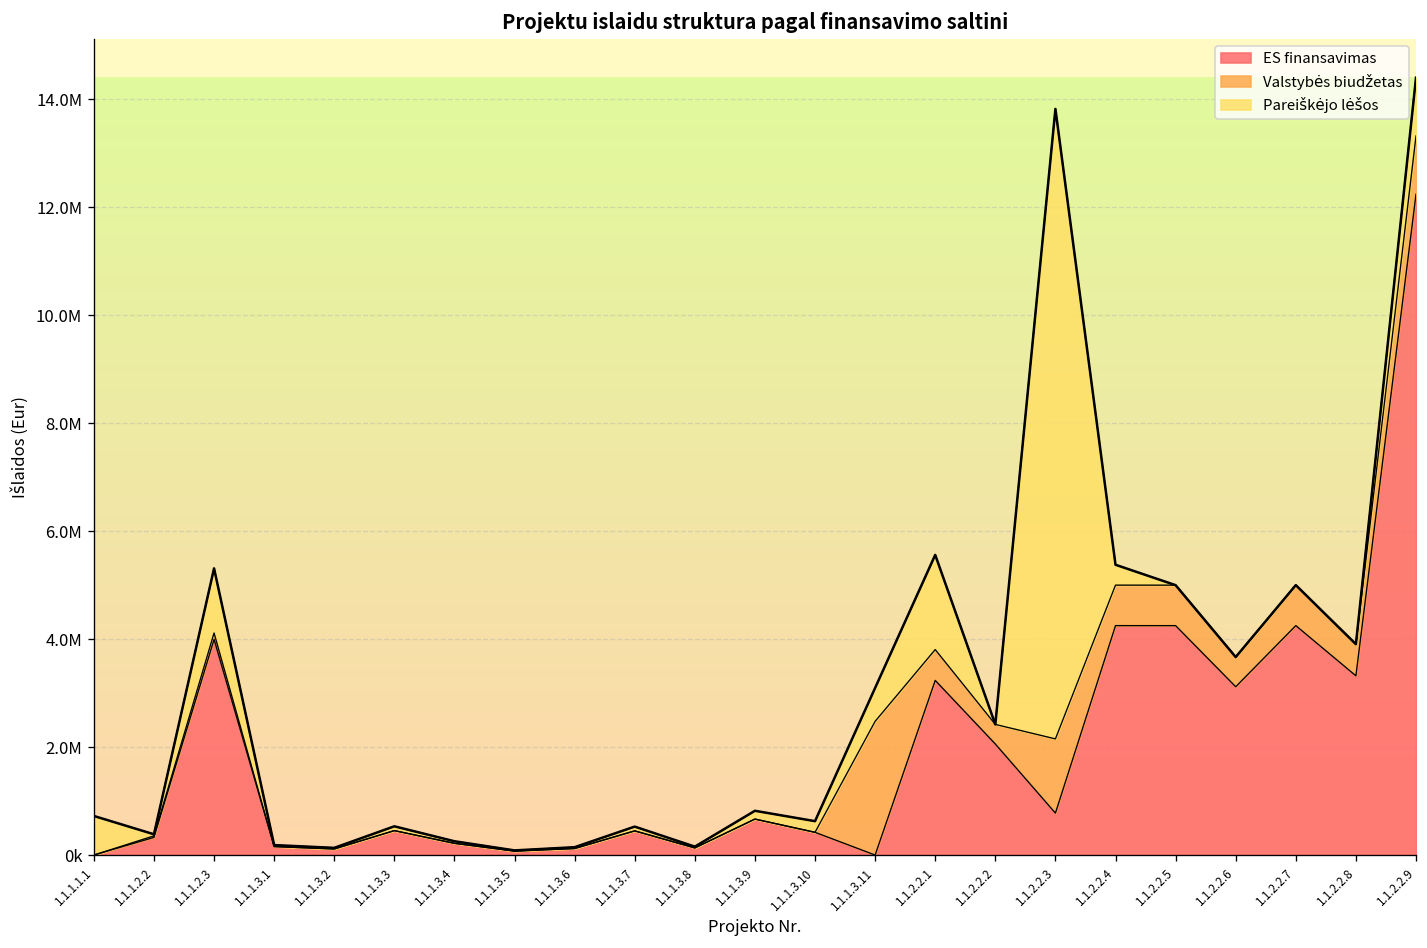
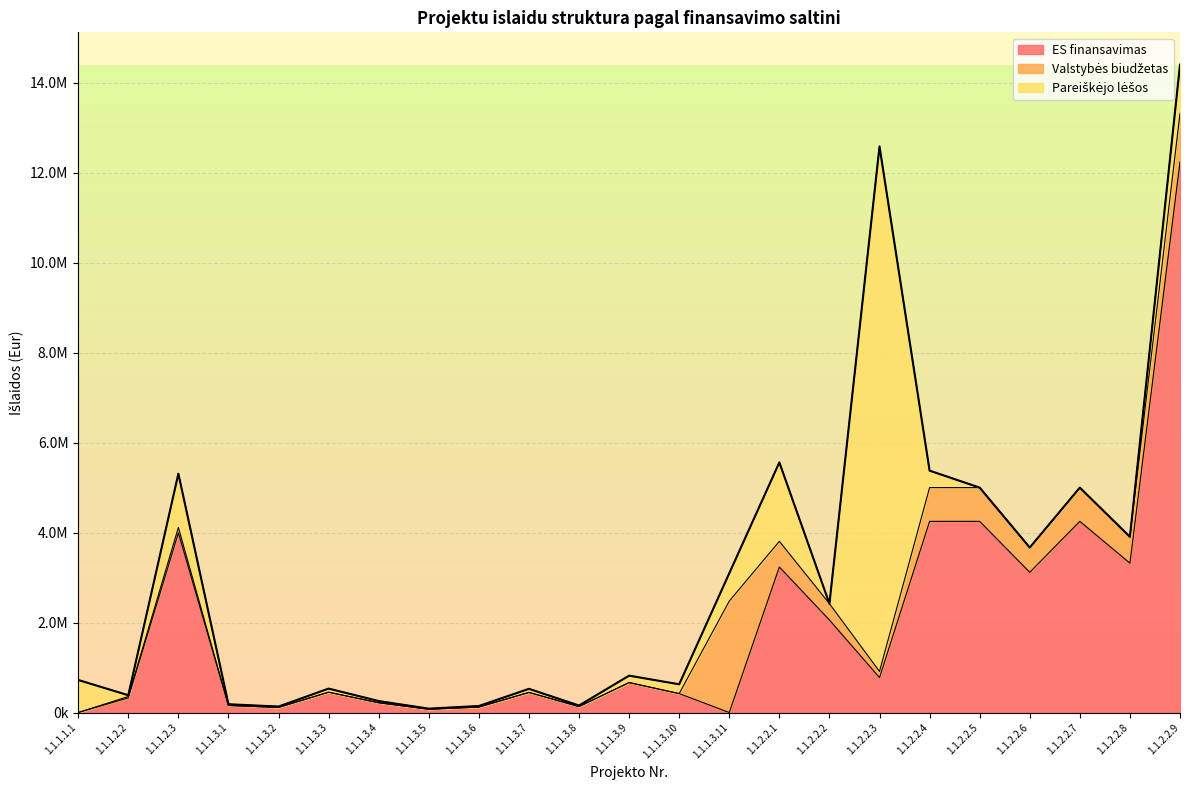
  {
    "ES finansavimas": {
      "1.1.1.2.3": 4000000,
      "1.1.1.3.11": 0,
      "1.1.2.2.1": 3200000,
      "1.1.2.2.2": 2100000,
      "1.1.2.2.3": 800000,
      "1.1.2.2.4": 4300000,
      "1.1.2.2.5": 4200000,
      "1.1.2.2.6": 3100000,
      "1.1.2.2.7": 4300000,
      "1.1.2.2.8": 3300000,
      "1.1.2.2.9": 12200000
    },
    "Valstybės biudžetas": {
      "1.1.1.2.3": 100000,
      "1.1.1.3.11": 2500000,
      "1.1.2.2.1": 600000,
-     "1.1.2.2.3": 1400000,
+     "1.1.2.2.3": 100000,
      "1.1.2.2.4": 800000,
      "1.1.2.2.9": 1100000
    },
    "Pareiškėjo lėšos": {
      "1.1.1.1.1": 700000,
      "1.1.1.2.3": 1200000,
      "1.1.1.3.3": 100000,
      "1.1.1.3.7": 100000,
      "1.1.1.3.9": 200000,
      "1.1.1.3.10": 200000,
      "1.1.1.3.11": 600000,
      "1.1.2.2.1": 1800000,
      "1.1.2.2.3": 11700000,
      "1.1.2.2.4": 400000,
      "1.1.2.2.9": 1100000
    }
  }
